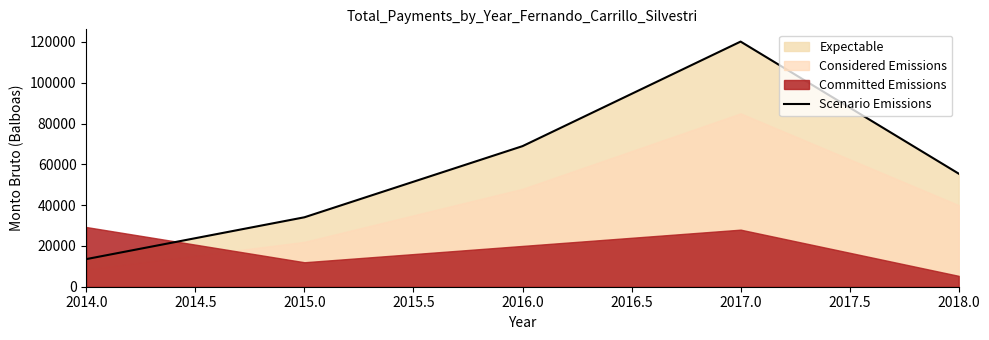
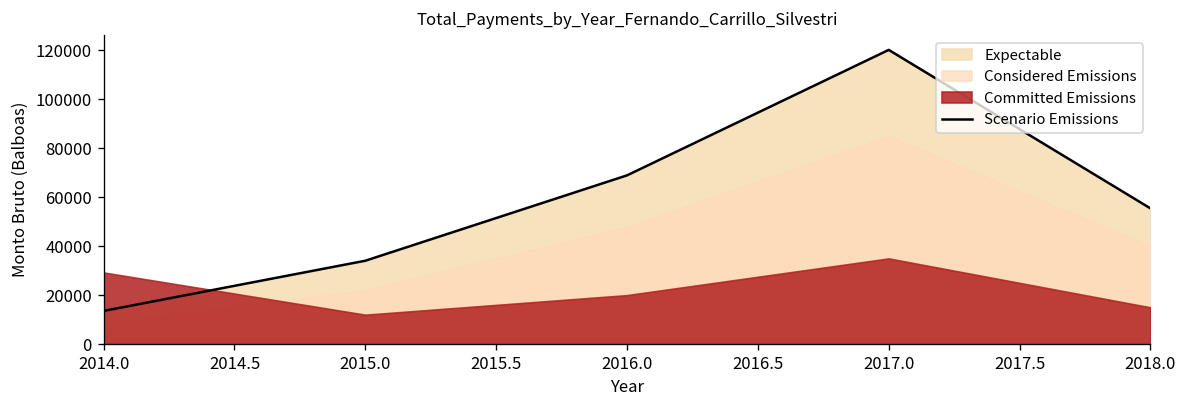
  {
    "Committed Emissions": {
      "2014.0": 29000,
      "2015.0": 12000,
      "2016.0": 20000,
-     "2017.0": 28000,
-     "2018.0": 5000
+     "2017.0": 35000,
+     "2018.0": 15000
    }
  }
